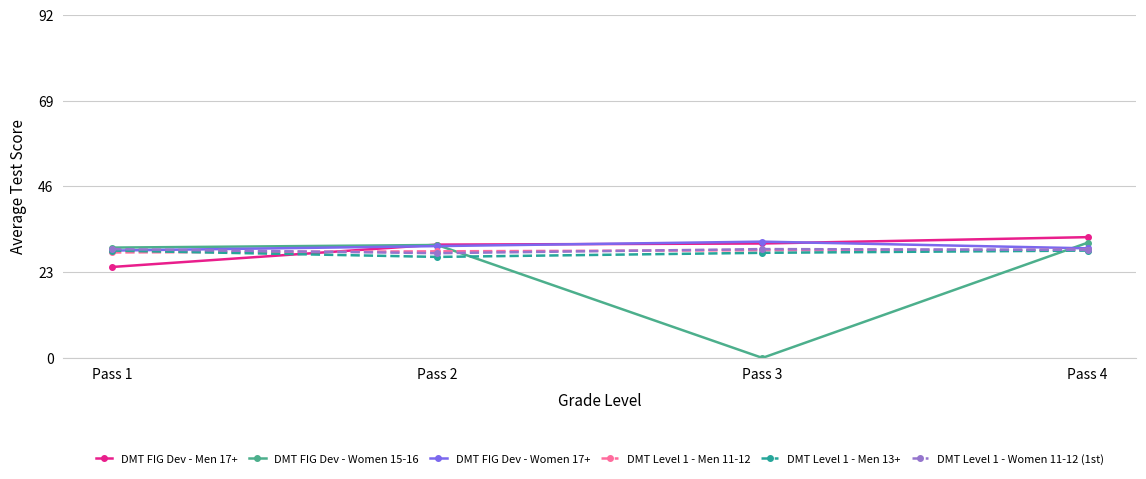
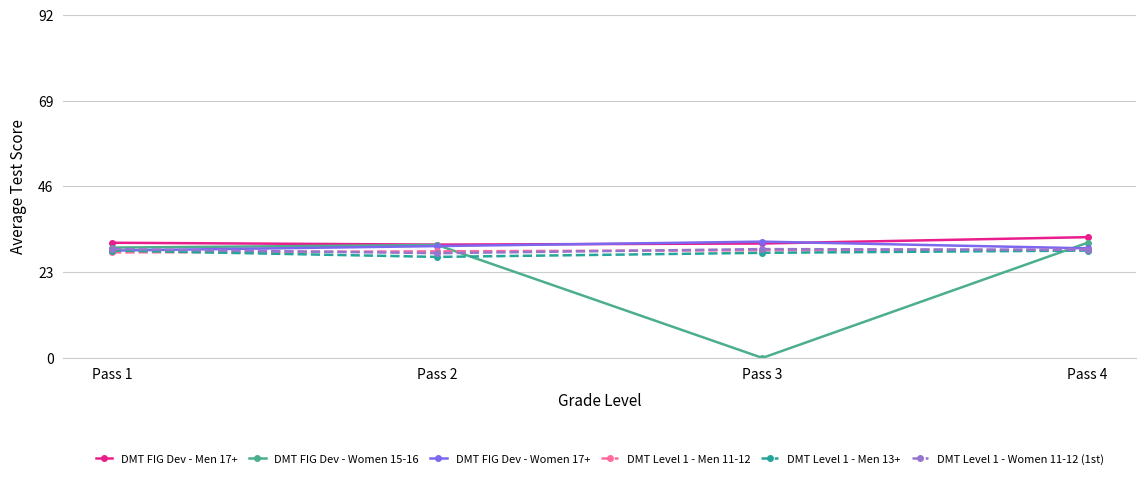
  {
    "DMT FIG Dev - Men 17+": {
-     "Pass 1": 24,
+     "Pass 1": 31,
      "Pass 4": 32
    }
  }
